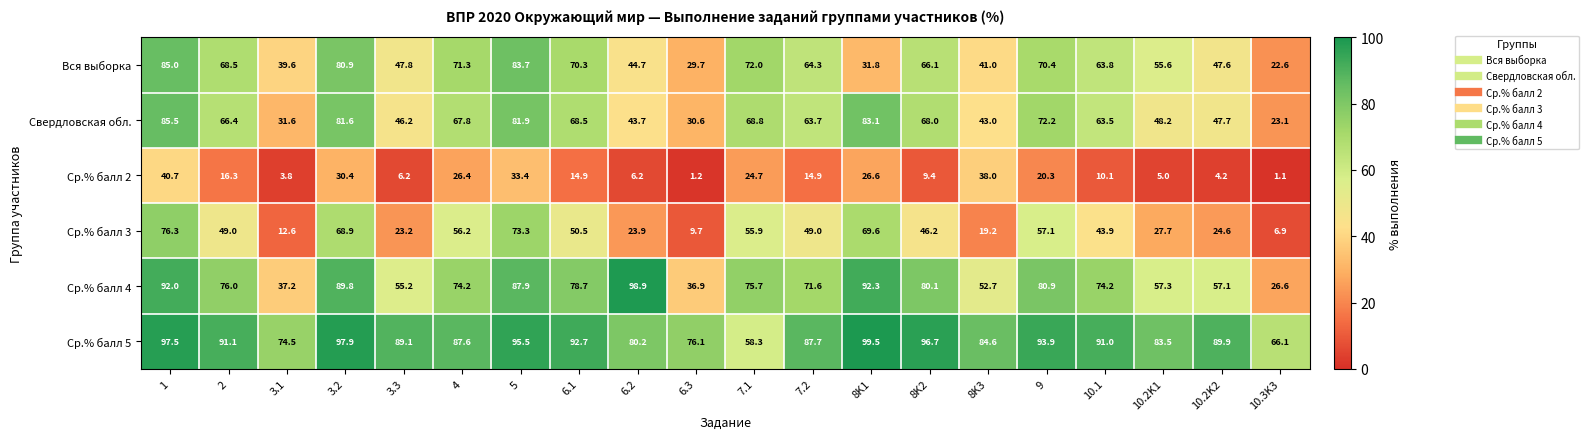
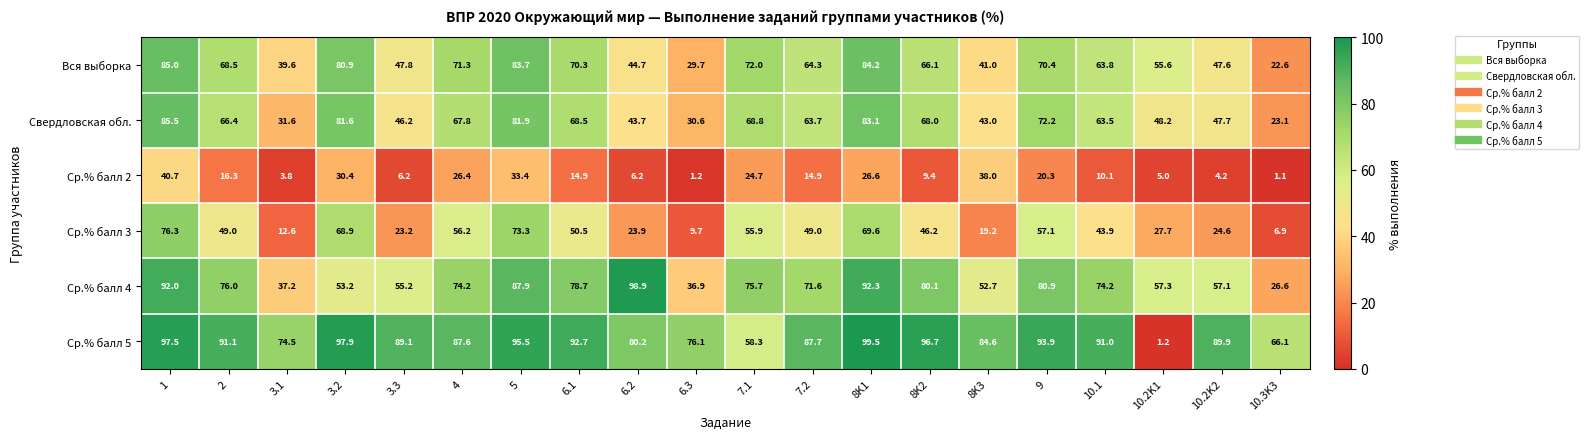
  {
    "Вся выборка": {
      "1": 85.0,
      "2": 68.5,
      "3.1": 39.6,
      "3.2": 80.9,
      "3.3": 47.8,
      "4": 71.3,
      "5": 83.7,
      "6.1": 70.3,
      "6.2": 44.7,
      "6.3": 29.7,
      "7.1": 72.0,
      "7.2": 64.3,
-     "8K1": 31.8,
+     "8K1": 84.2,
      "8K2": 66.1,
      "8K3": 41.0,
      "9": 70.4,
      "10.1": 63.8,
      "10.2K1": 55.6,
      "10.2K2": 47.6,
      "10.3K3": 22.6
    },
    "Свердловская обл.": {
      "1": 85.5,
      "2": 66.4,
      "3.1": 31.6,
      "3.2": 81.6,
      "3.3": 46.2,
      "4": 67.8,
      "5": 81.9,
      "6.1": 68.5,
      "6.2": 43.7,
      "6.3": 30.6,
      "7.1": 68.8,
      "7.2": 63.7,
      "8K1": 83.1,
      "8K2": 68.0,
      "8K3": 43.0,
      "9": 72.2,
      "10.1": 63.5,
      "10.2K1": 48.2,
      "10.2K2": 47.7,
      "10.3K3": 23.1
    },
    "Ср.% балл 2": {
      "1": 40.7,
      "2": 16.3,
      "3.1": 3.8,
      "3.2": 30.4,
      "3.3": 6.2,
      "4": 26.4,
      "5": 33.4,
      "6.1": 14.9,
      "6.2": 6.2,
      "6.3": 1.2,
      "7.1": 24.7,
      "7.2": 14.9,
      "8K1": 26.6,
      "8K2": 9.4,
      "8K3": 38.0,
      "9": 20.3,
      "10.1": 10.1,
      "10.2K1": 5.0,
      "10.2K2": 4.2,
      "10.3K3": 1.1
    },
    "Ср.% балл 3": {
      "1": 76.3,
      "2": 49.0,
      "3.1": 12.6,
      "3.2": 68.9,
      "3.3": 23.2,
      "4": 56.2,
      "5": 73.3,
      "6.1": 50.5,
      "6.2": 23.9,
      "6.3": 9.7,
      "7.1": 55.9,
      "7.2": 49.0,
      "8K1": 69.6,
      "8K2": 46.2,
      "8K3": 19.2,
      "9": 57.1,
      "10.1": 43.9,
      "10.2K1": 27.7,
      "10.2K2": 24.6,
      "10.3K3": 6.9
    },
    "Ср.% балл 4": {
      "1": 92.0,
      "2": 76.0,
      "3.1": 37.2,
-     "3.2": 89.8,
+     "3.2": 53.2,
      "3.3": 55.2,
      "4": 74.2,
      "5": 87.9,
      "6.1": 78.7,
      "6.2": 98.9,
      "6.3": 36.9,
      "7.1": 75.7,
      "7.2": 71.6,
      "8K1": 92.3,
      "8K2": 80.1,
      "8K3": 52.7,
      "9": 80.9,
      "10.1": 74.2,
      "10.2K1": 57.3,
      "10.2K2": 57.1,
      "10.3K3": 26.6
    },
    "Ср.% балл 5": {
      "1": 97.5,
      "2": 91.1,
      "3.1": 74.5,
      "3.2": 97.9,
      "3.3": 89.1,
      "4": 87.6,
      "5": 95.5,
      "6.1": 92.7,
      "6.2": 80.2,
      "6.3": 76.1,
      "7.1": 58.3,
      "7.2": 87.7,
      "8K1": 99.5,
      "8K2": 96.7,
      "8K3": 84.6,
      "9": 93.9,
      "10.1": 91.0,
-     "10.2K1": 83.5,
+     "10.2K1": 1.2,
      "10.2K2": 89.9,
      "10.3K3": 66.1
    }
  }
